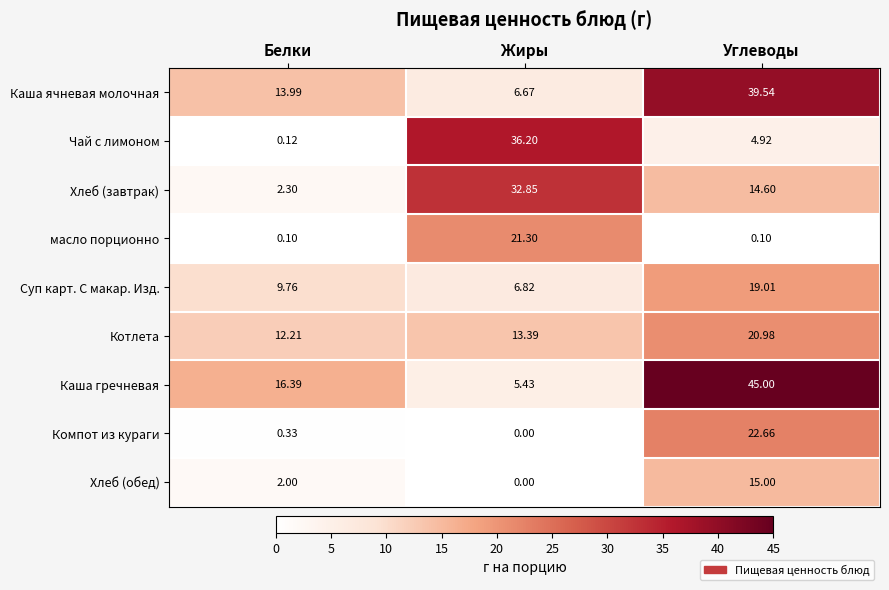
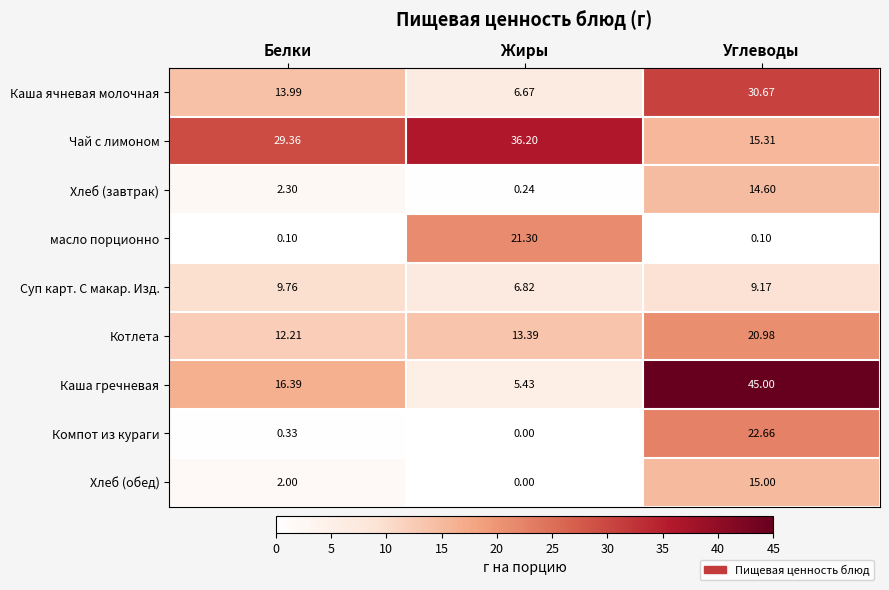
  {
    "Каша ячневая молочная": {
      "Белки": 13.99,
      "Жиры": 6.67,
-     "Углеводы": 39.54
+     "Углеводы": 30.67
    },
    "Чай с лимоном": {
-     "Белки": 0.12,
+     "Белки": 29.36,
      "Жиры": 36.20,
-     "Углеводы": 4.92
+     "Углеводы": 15.31
    },
    "Хлеб (завтрак)": {
      "Белки": 2.30,
-     "Жиры": 32.85,
+     "Жиры": 0.24,
      "Углеводы": 14.60
    },
    "масло порционно": {
      "Белки": 0.10,
      "Жиры": 21.30,
      "Углеводы": 0.10
    },
    "Суп карт. С макар. Изд.": {
      "Белки": 9.76,
      "Жиры": 6.82,
-     "Углеводы": 19.01
+     "Углеводы": 9.17
    },
    "Котлета": {
      "Белки": 12.21,
      "Жиры": 13.39,
      "Углеводы": 20.98
    },
    "Каша гречневая": {
      "Белки": 16.39,
      "Жиры": 5.43,
      "Углеводы": 45.00
    },
    "Компот из кураги": {
      "Белки": 0.33,
      "Жиры": 0.00,
      "Углеводы": 22.66
    },
    "Хлеб (обед)": {
      "Белки": 2.00,
      "Жиры": 0.00,
      "Углеводы": 15.00
    }
  }
